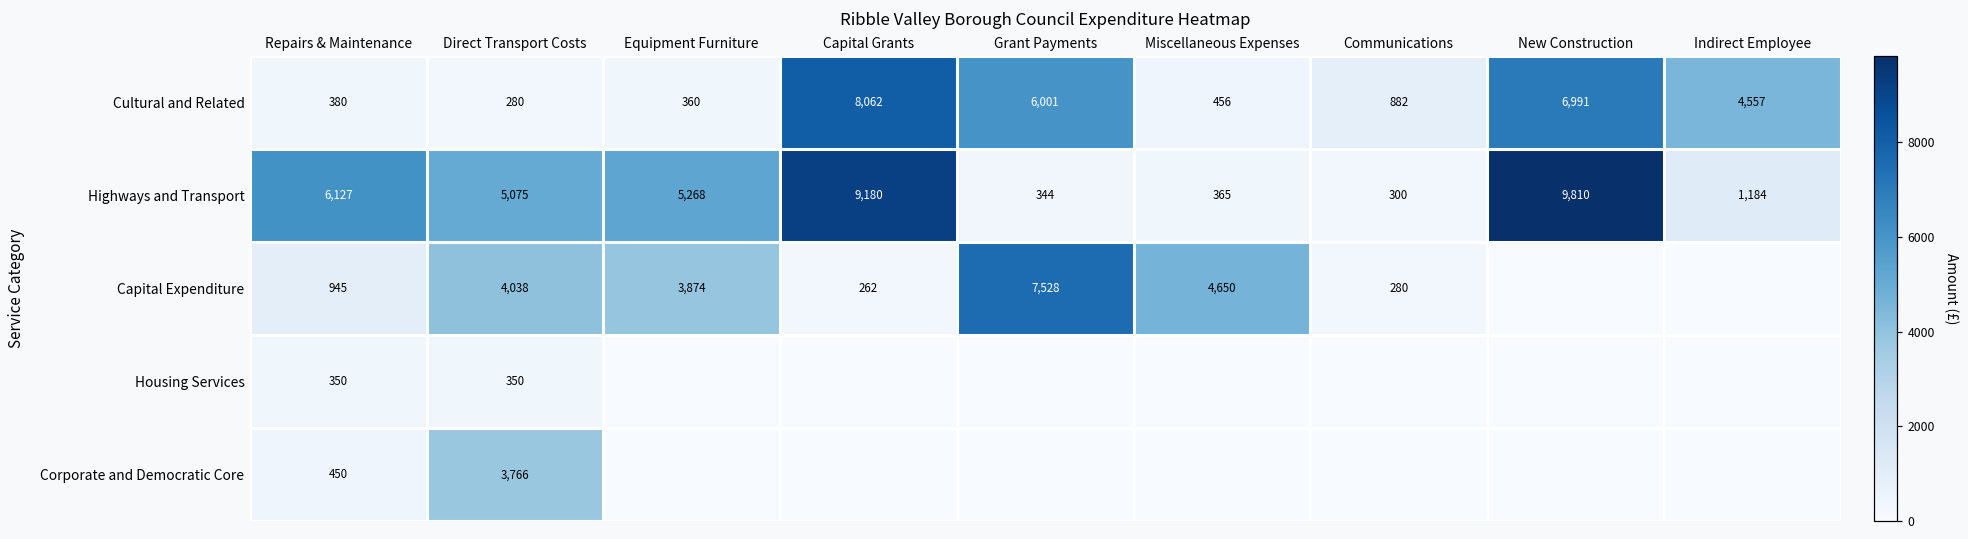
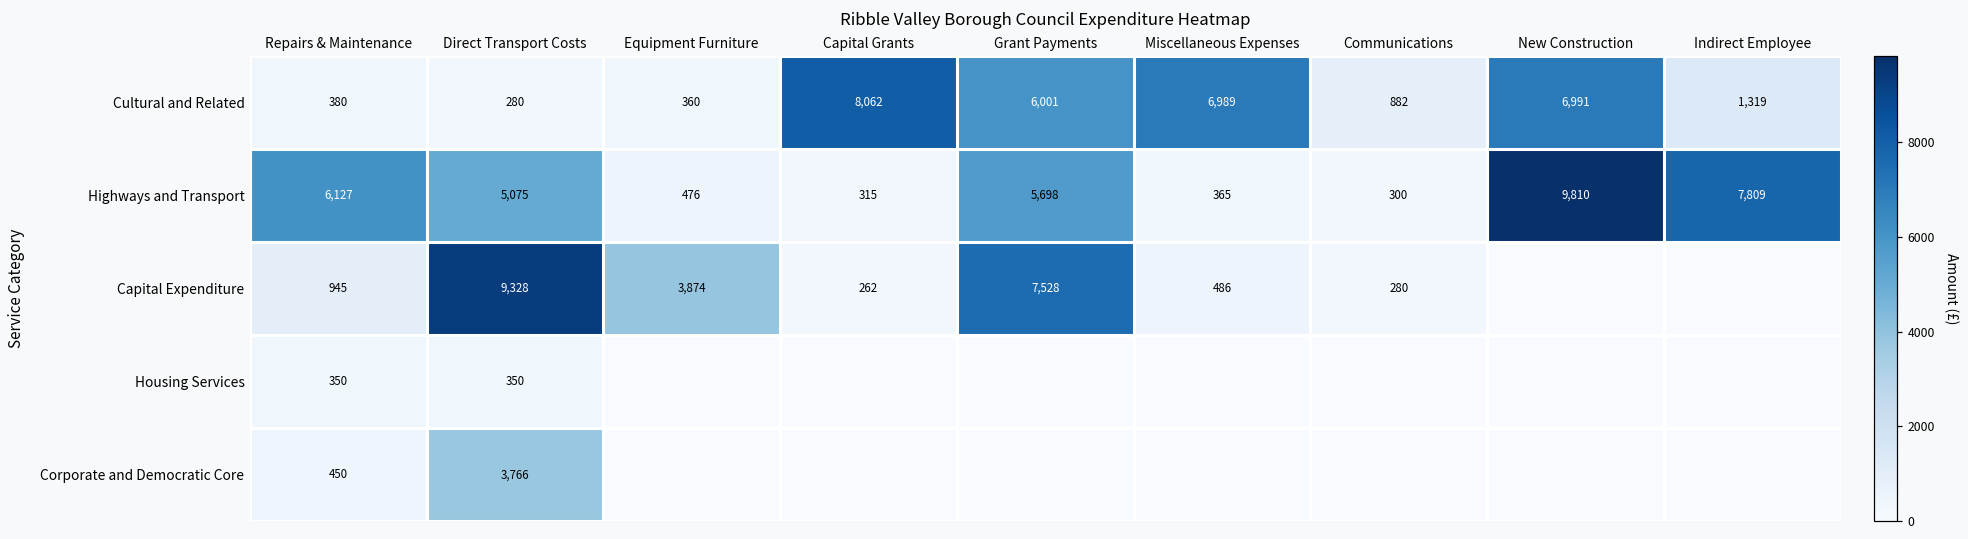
  {
    "Cultural and Related": {
      "Repairs & Maintenance": "380",
      "Direct Transport Costs": "280",
      "Equipment Furniture": "360",
      "Capital Grants": "8,062",
      "Grant Payments": "6,001",
-     "Miscellaneous Expenses": "456",
+     "Miscellaneous Expenses": "6,989",
      "Communications": "882",
      "New Construction": "6,991",
-     "Indirect Employee": "4,557"
+     "Indirect Employee": "1,319"
    },
    "Highways and Transport": {
      "Repairs & Maintenance": "6,127",
      "Direct Transport Costs": "5,075",
-     "Equipment Furniture": "5,268",
-     "Capital Grants": "9,180",
-     "Grant Payments": "344",
+     "Equipment Furniture": "476",
+     "Capital Grants": "315",
+     "Grant Payments": "5,698",
      "Miscellaneous Expenses": "365",
      "Communications": "300",
      "New Construction": "9,810",
-     "Indirect Employee": "1,184"
+     "Indirect Employee": "7,809"
    },
    "Capital Expenditure": {
      "Repairs & Maintenance": "945",
-     "Direct Transport Costs": "4,038",
+     "Direct Transport Costs": "9,328",
      "Equipment Furniture": "3,874",
      "Capital Grants": "262",
      "Grant Payments": "7,528",
-     "Miscellaneous Expenses": "4,650",
+     "Miscellaneous Expenses": "486",
      "Communications": "280"
    },
    "Housing Services": {
      "Repairs & Maintenance": "350",
      "Direct Transport Costs": "350"
    },
    "Corporate and Democratic Core": {
      "Repairs & Maintenance": "450",
      "Direct Transport Costs": "3,766"
    }
  }
